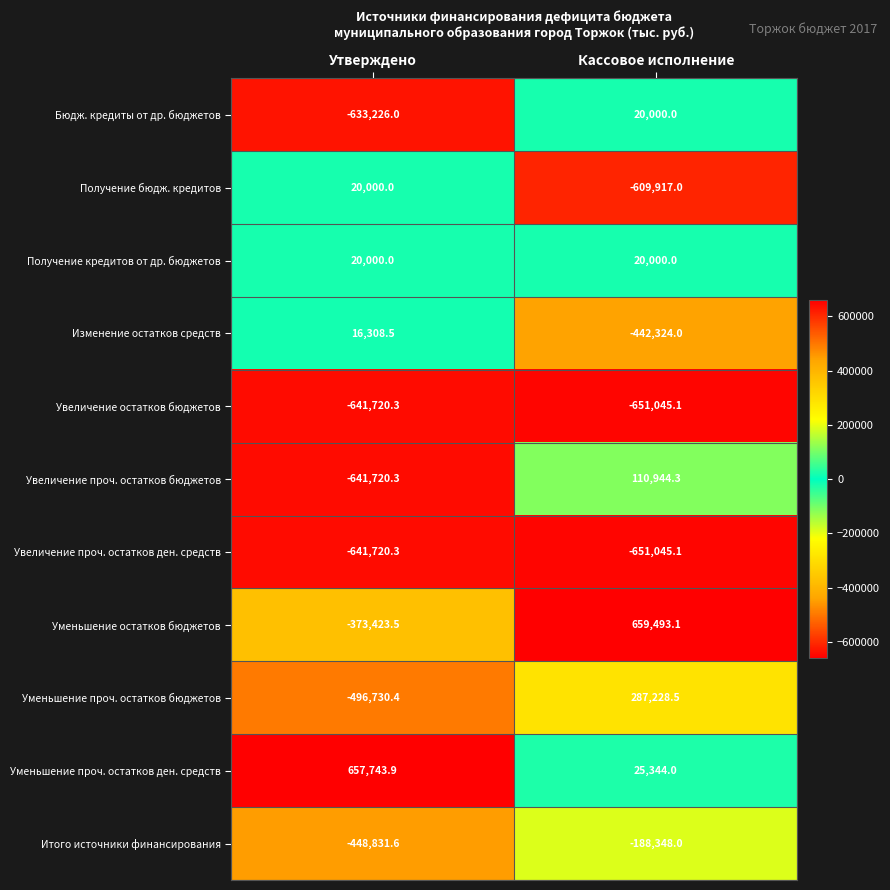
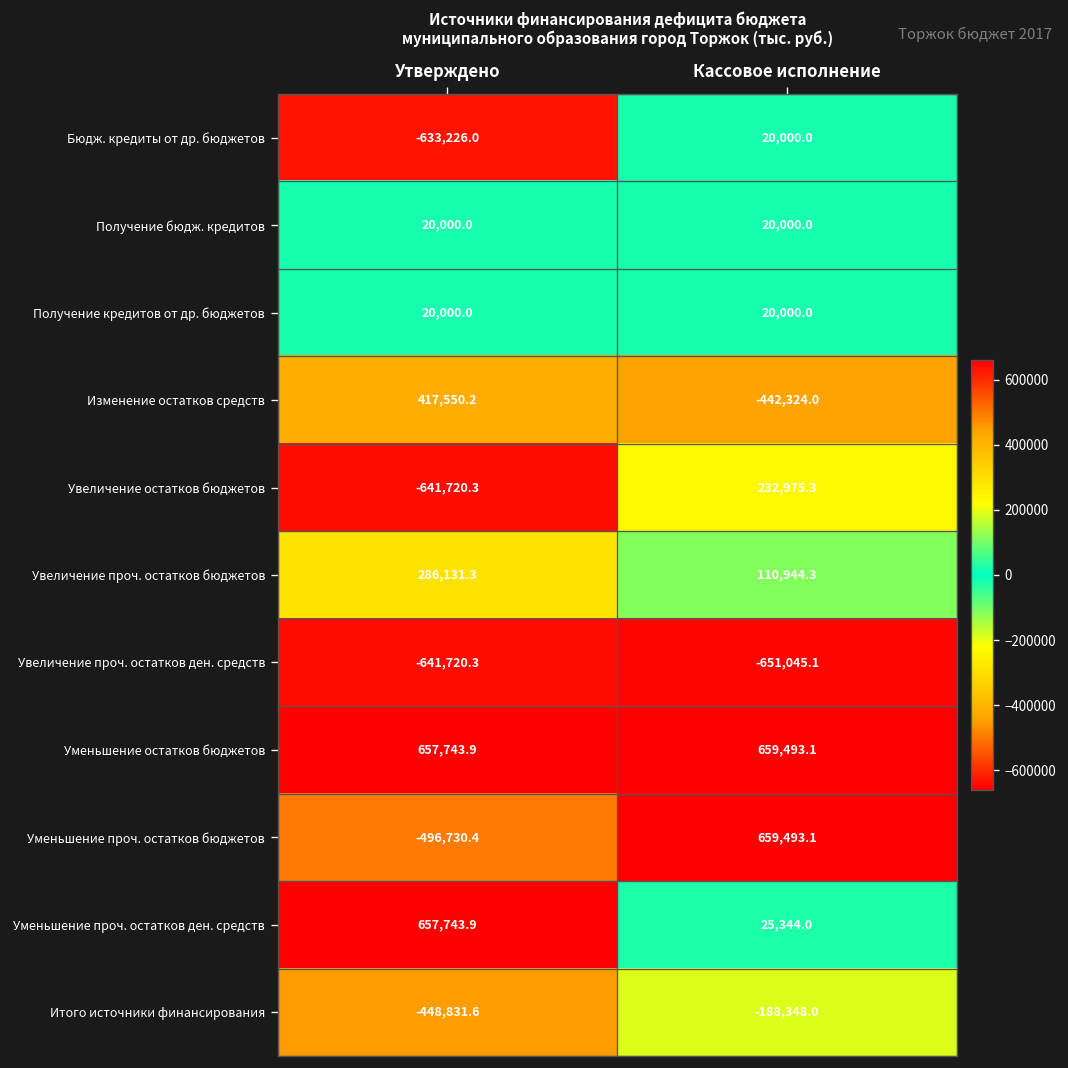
  {
    "Бюдж. кредиты от др. бюджетов": {
      "Утверждено": "-633,226.0",
      "Кассовое исполнение": "20,000.0"
    },
    "Получение бюдж. кредитов": {
      "Утверждено": "20,000.0",
-     "Кассовое исполнение": "-609,917.0"
+     "Кассовое исполнение": "20,000.0"
    },
    "Получение кредитов от др. бюджетов": {
      "Утверждено": "20,000.0",
      "Кассовое исполнение": "20,000.0"
    },
    "Изменение остатков средств": {
-     "Утверждено": "16,308.5",
+     "Утверждено": "417,550.2",
      "Кассовое исполнение": "-442,324.0"
    },
    "Увеличение остатков бюджетов": {
      "Утверждено": "-641,720.3",
-     "Кассовое исполнение": "-651,045.1"
+     "Кассовое исполнение": "232,975.3"
    },
    "Увеличение проч. остатков бюджетов": {
-     "Утверждено": "-641,720.3",
+     "Утверждено": "286,131.3",
      "Кассовое исполнение": "110,944.3"
    },
    "Увеличение проч. остатков ден. средств": {
      "Утверждено": "-641,720.3",
      "Кассовое исполнение": "-651,045.1"
    },
    "Уменьшение остатков бюджетов": {
-     "Утверждено": "-373,423.5",
+     "Утверждено": "657,743.9",
      "Кассовое исполнение": "659,493.1"
    },
    "Уменьшение проч. остатков бюджетов": {
      "Утверждено": "-496,730.4",
-     "Кассовое исполнение": "287,228.5"
+     "Кассовое исполнение": "659,493.1"
    },
    "Уменьшение проч. остатков ден. средств": {
      "Утверждено": "657,743.9",
      "Кассовое исполнение": "25,344.0"
    },
    "Итого источники финансирования": {
      "Утверждено": "-448,831.6",
      "Кассовое исполнение": "-188,348.0"
    }
  }
